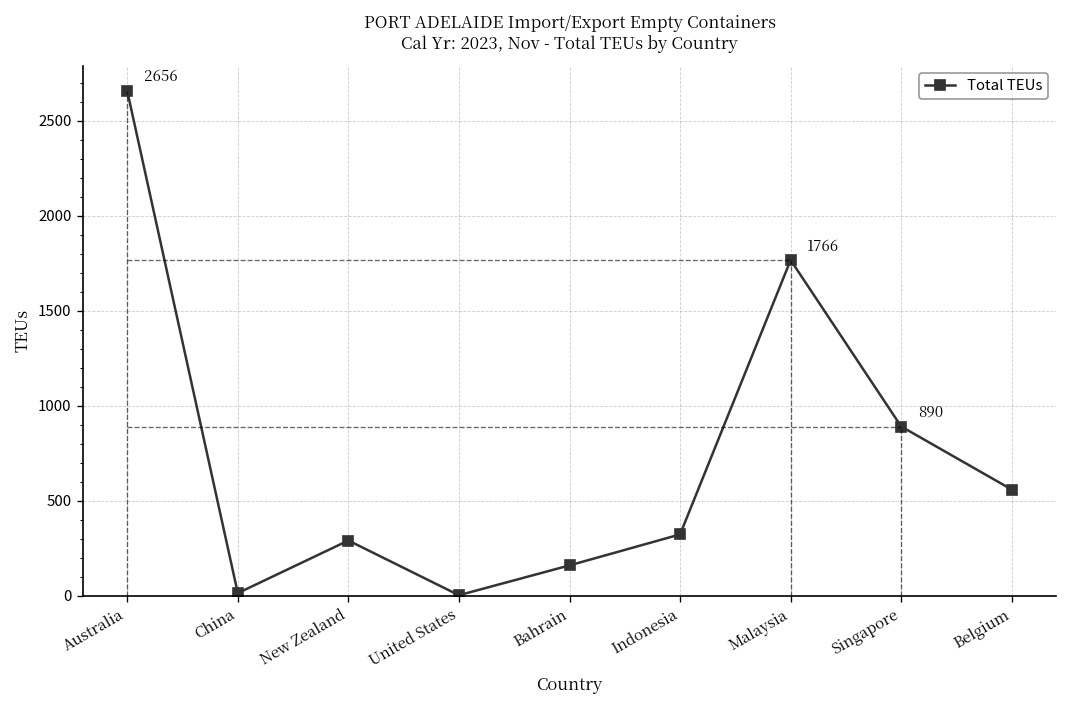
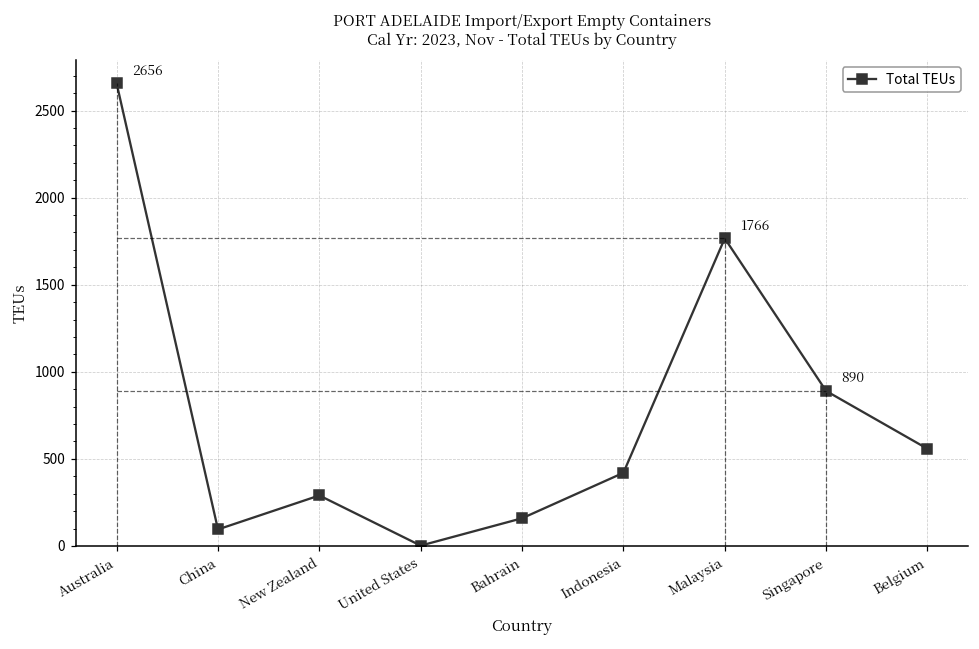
  {
    "Total TEUs": {
-     "China": 10,
+     "China": 100,
      "New Zealand": 290,
      "United States": 0,
      "Bahrain": 160,
-     "Indonesia": 320,
+     "Indonesia": 420,
      "Belgium": 560
    }
  }
